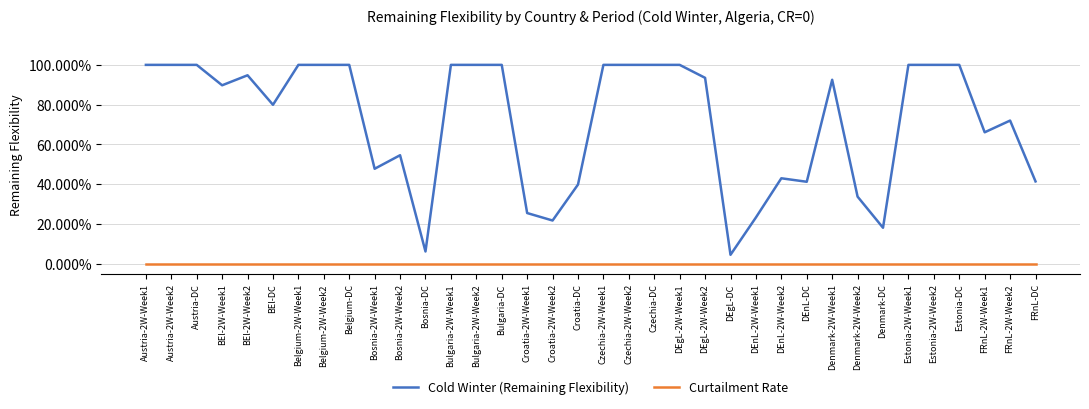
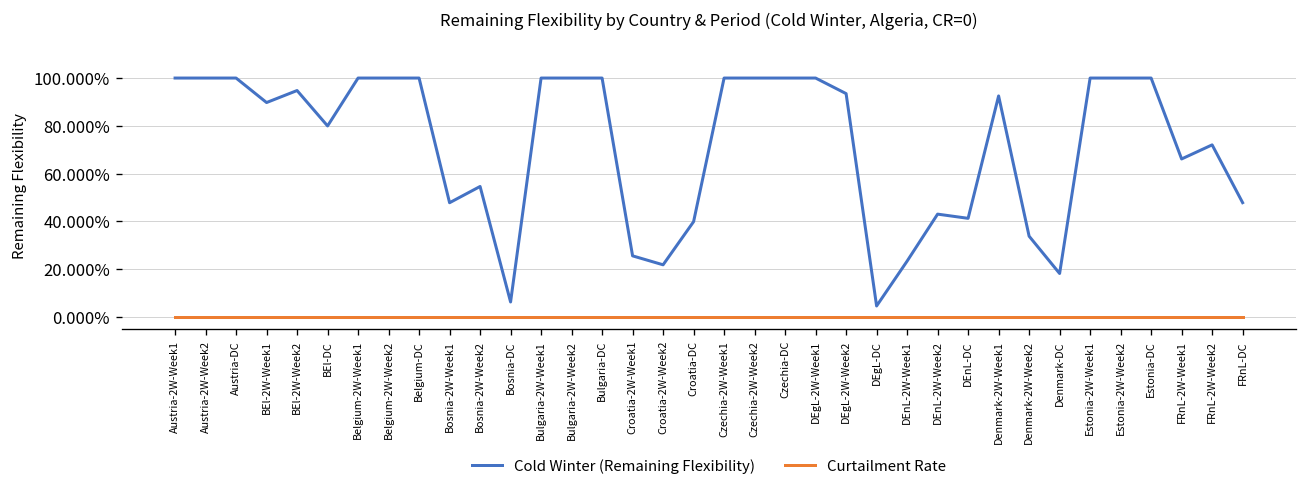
  {
    "Cold Winter (Remaining Flexibility)": {
      "Austria-2W-Week1": "100%",
      "Austria-2W-Week2": "100%",
      "Austria-DC": "100%",
      "BEl-2W-Week1": "90%",
      "BEl-2W-Week2": "95%",
      "BEl-DC": "80%",
      "Belgium-2W-Week1": "100%",
      "Belgium-2W-Week2": "100%",
      "Belgium-DC": "100%",
      "Bosnia-2W-Week1": "48%",
      "Bosnia-2W-Week2": "55%",
      "Bosnia-DC": "6%",
      "Bulgaria-2W-Week1": "100%",
      "Bulgaria-2W-Week2": "100%",
      "Bulgaria-DC": "100%",
      "Croatia-2W-Week1": "26%",
      "Croatia-2W-Week2": "22%",
      "Croatia-DC": "40%",
      "Czechia-2W-Week1": "100%",
      "Czechia-2W-Week2": "100%",
      "Czechia-DC": "100%",
      "DEgL-2W-Week1": "100%",
      "DEgL-2W-Week2": "93%",
      "DEgL-DC": "5%",
      "DEnL-2W-Week1": "23%",
      "DEnL-2W-Week2": "43%",
      "DEnL-DC": "41%",
      "Denmark-2W-Week1": "93%",
      "Denmark-2W-Week2": "34%",
      "Denmark-DC": "18%",
      "Estonia-2W-Week1": "100%",
      "Estonia-2W-Week2": "100%",
      "Estonia-DC": "100%",
      "FRnL-2W-Week1": "66%",
      "FRnL-2W-Week2": "72%",
-     "FRnL-DC": "41%"
+     "FRnL-DC": "48%"
    },
    "Curtailment Rate": {
      "Austria-2W-Week1": "0%",
      "Austria-2W-Week2": "0%",
      "Austria-DC": "0%",
      "BEl-2W-Week1": "0%",
      "BEl-2W-Week2": "0%",
      "BEl-DC": "0%",
      "Belgium-2W-Week1": "0%",
      "Belgium-2W-Week2": "0%",
      "Belgium-DC": "0%",
      "Bosnia-2W-Week1": "0%",
      "Bosnia-2W-Week2": "0%",
      "Bosnia-DC": "0%",
      "Bulgaria-2W-Week1": "0%",
      "Bulgaria-2W-Week2": "0%",
      "Bulgaria-DC": "0%",
      "Croatia-2W-Week1": "0%",
      "Croatia-2W-Week2": "0%",
      "Croatia-DC": "0%",
      "Czechia-2W-Week1": "0%",
      "Czechia-2W-Week2": "0%",
      "Czechia-DC": "0%",
      "DEgL-2W-Week1": "0%",
      "DEgL-2W-Week2": "0%",
      "DEgL-DC": "0%",
      "DEnL-2W-Week1": "0%",
      "DEnL-2W-Week2": "0%",
      "DEnL-DC": "0%",
      "Denmark-2W-Week1": "0%",
      "Denmark-2W-Week2": "0%",
      "Denmark-DC": "0%",
      "Estonia-2W-Week1": "0%",
      "Estonia-2W-Week2": "0%",
      "Estonia-DC": "0%",
      "FRnL-2W-Week1": "0%",
      "FRnL-2W-Week2": "0%",
      "FRnL-DC": "0%"
    }
  }
